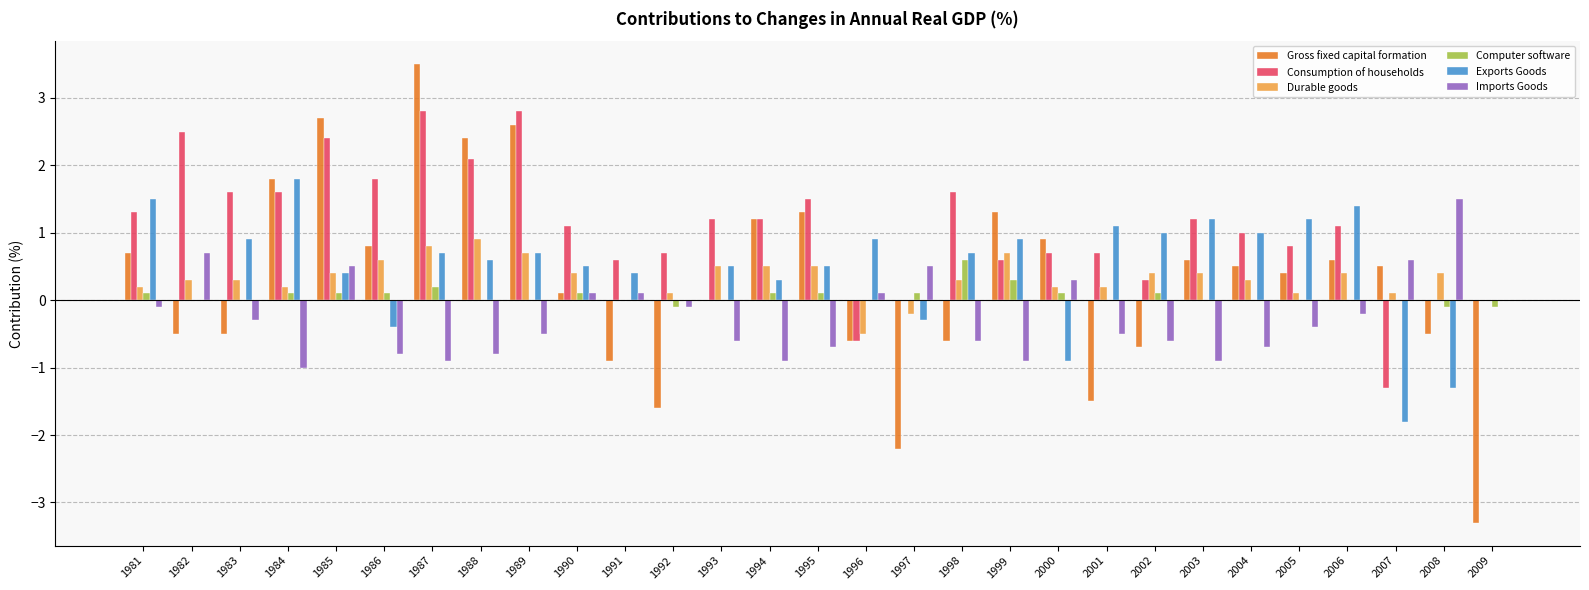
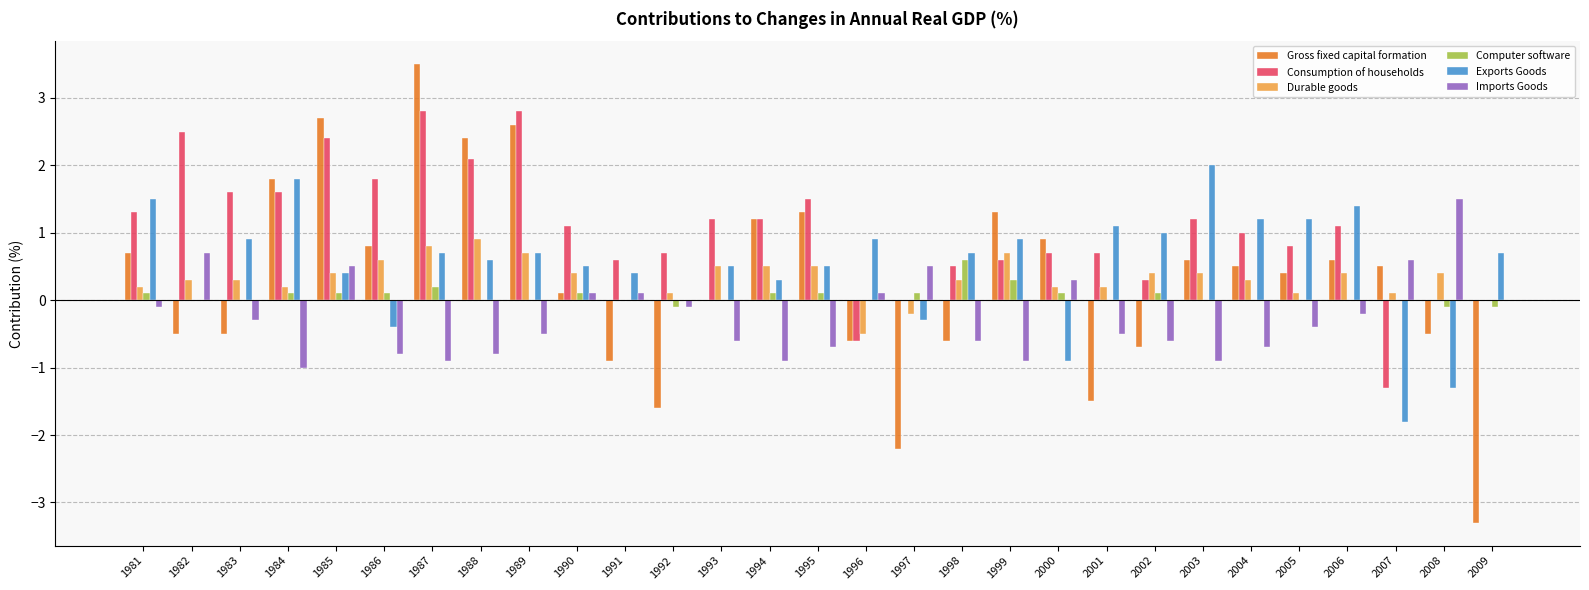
  {
    "Consumption of households": {
      "1981": 1.3,
      "1982": 2.5,
      "1983": 1.6,
      "1984": 1.6,
      "1985": 2.4,
      "1986": 1.8,
      "1987": 2.8,
      "1988": 2.1,
      "1989": 2.8,
      "1990": 1.1,
      "1991": 0.6,
      "1992": 0.7,
      "1993": 1.2,
      "1994": 1.2,
      "1995": 1.5,
      "1996": -0.6,
      "1997": 0.0,
-     "1998": 1.6,
+     "1998": 0.5,
      "1999": 0.6,
      "2000": 0.7,
      "2001": 0.7,
      "2002": 0.3,
      "2003": 1.2,
      "2004": 1.0,
      "2005": 0.8,
      "2006": 1.1,
      "2007": -1.3,
      "2008": 0.0,
      "2009": 0.0
    },
    "Computer software": {
      "1981": 0.1,
      "1982": 0.0,
      "1983": 0.0,
      "1984": 0.1,
      "1985": 0.1,
      "1986": 0.1,
      "1987": 0.2,
      "1988": 0.0,
      "1989": 0.0,
      "1990": 0.1,
      "1991": 0.0,
      "1992": -0.1,
      "1993": 0.0,
      "1994": 0.1,
      "1995": 0.1,
      "1996": 0.0,
      "1997": 0.1,
      "1998": 0.6,
      "1999": 0.3,
      "2000": 0.1,
      "2001": 0.0,
      "2002": 0.1,
      "2003": 0.0,
      "2004": 0.0,
      "2005": 0.0,
      "2006": 0.0,
      "2007": 0.0,
      "2008": -0.1,
      "2009": -0.1
    },
    "Exports Goods": {
      "1981": 1.5,
      "1982": 0.0,
      "1983": 0.9,
      "1984": 1.8,
      "1985": 0.4,
      "1986": -0.4,
      "1987": 0.7,
      "1988": 0.6,
      "1989": 0.7,
      "1990": 0.5,
      "1991": 0.4,
      "1992": 0.0,
      "1993": 0.5,
      "1994": 0.3,
      "1995": 0.5,
      "1996": 0.9,
      "1997": -0.3,
      "1998": 0.7,
      "1999": 0.9,
      "2000": -0.9,
      "2001": 1.1,
      "2002": 1.0,
-     "2003": 1.2,
-     "2004": 1.0,
+     "2003": 2.0,
+     "2004": 1.2,
      "2005": 1.2,
      "2006": 1.4,
      "2007": -1.8,
      "2008": -1.3,
-     "2009": 0.0
+     "2009": 0.7
    },
    "Imports Goods": {
      "1981": -0.1,
      "1982": 0.7,
      "1983": -0.3,
      "1984": -1.0,
      "1985": 0.5,
      "1986": -0.8,
      "1987": -0.9,
      "1988": -0.8,
      "1989": -0.5,
      "1990": 0.1,
      "1991": 0.1,
      "1992": -0.1,
      "1993": -0.6,
      "1994": -0.9,
      "1995": -0.7,
      "1996": 0.1,
      "1997": 0.5,
      "1998": -0.6,
      "1999": -0.9,
      "2000": 0.3,
      "2001": -0.5,
      "2002": -0.6,
      "2003": -0.9,
      "2004": -0.7,
      "2005": -0.4,
      "2006": -0.2,
      "2007": 0.6,
      "2008": 1.5,
      "2009": 0.0
    }
  }
